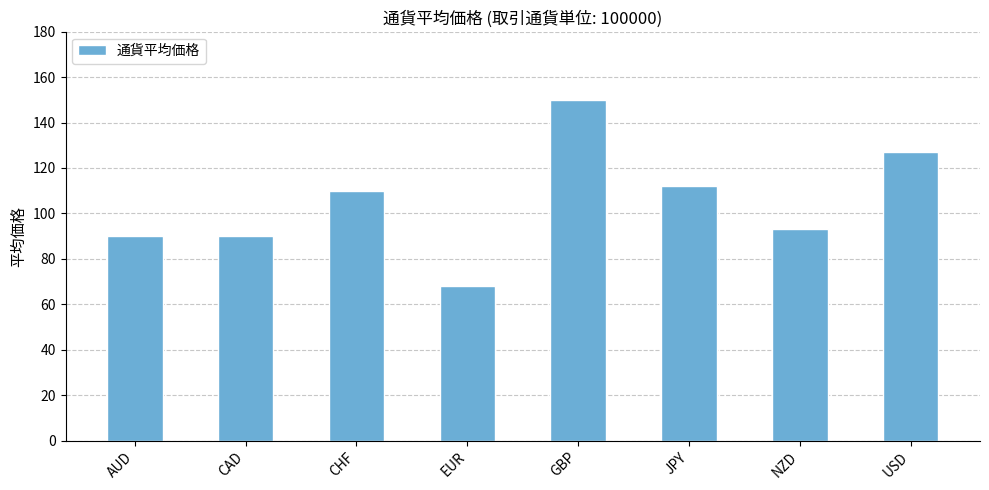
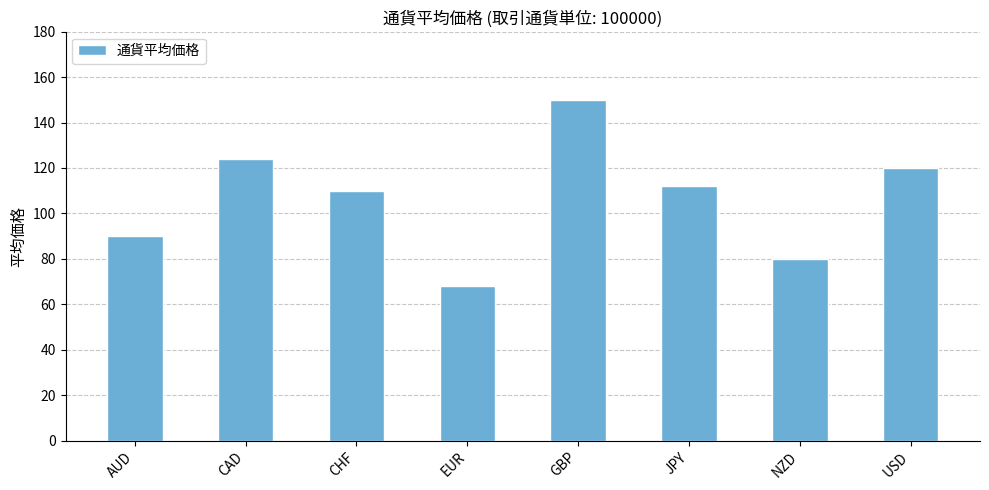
  {
    "AUD": 90,
-   "CAD": 90,
+   "CAD": 124,
    "CHF": 110,
    "EUR": 68,
    "GBP": 150,
    "JPY": 112,
-   "NZD": 93,
-   "USD": 127
+   "NZD": 80,
+   "USD": 120
  }
